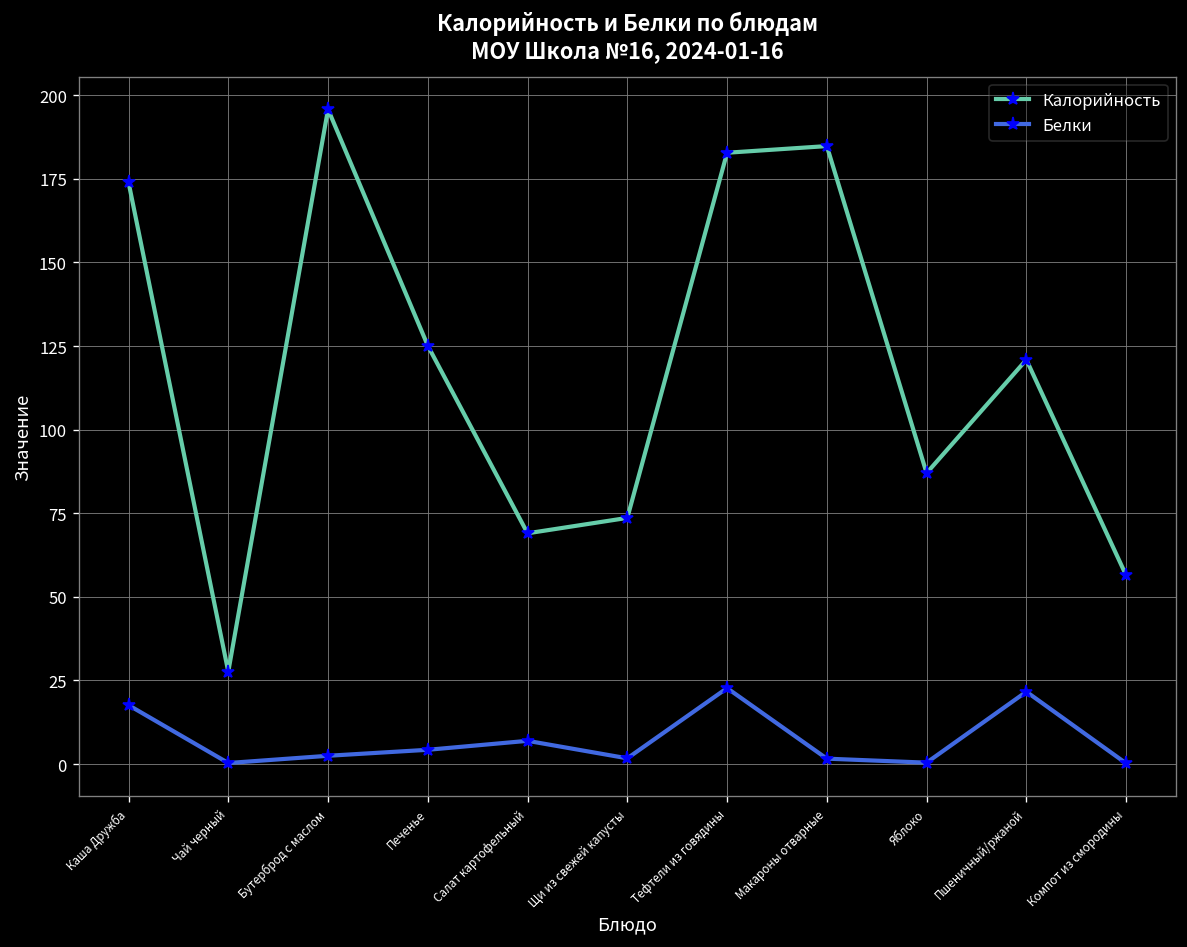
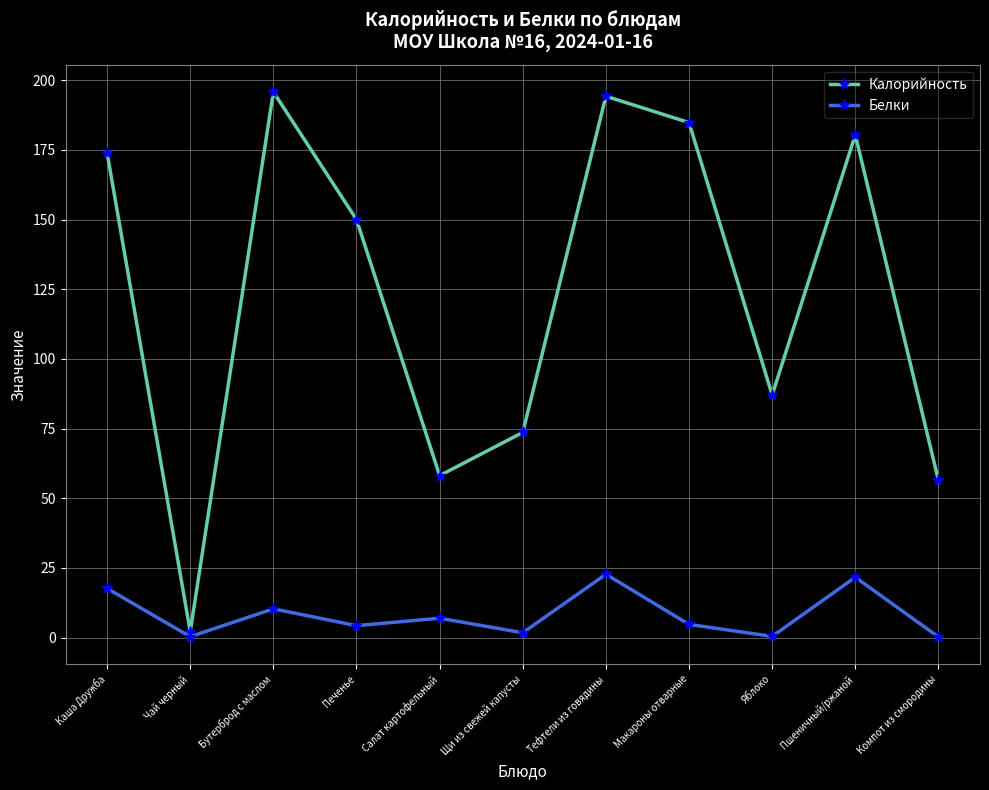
  {
    "Калорийность": {
      "Каша Дружба": 174,
-     "Чай черный": 28,
+     "Чай черный": 2,
      "Бутерброд с маслом": 196,
-     "Печенье": 125,
-     "Салат картофельный": 69,
+     "Печенье": 150,
+     "Салат картофельный": 58,
      "Щи из свежей капусты": 74,
-     "Тефтели из говядины": 183,
+     "Тефтели из говядины": 194,
      "Макароны отварные": 185,
      "Яблоко": 87,
-     "Пшеничный/ржаной": 121,
+     "Пшеничный/ржаной": 180,
      "Компот из смородины": 56
    },
    "Белки": {
      "Каша Дружба": 18,
      "Чай черный": 0,
-     "Бутерброд с маслом": 2,
+     "Бутерброд с маслом": 10,
      "Печенье": 4,
      "Салат картофельный": 7,
      "Щи из свежей капусты": 2,
      "Тефтели из говядины": 23,
-     "Макароны отварные": 2,
+     "Макароны отварные": 5,
      "Яблоко": 0,
      "Пшеничный/ржаной": 22,
      "Компот из смородины": 0
    }
  }
